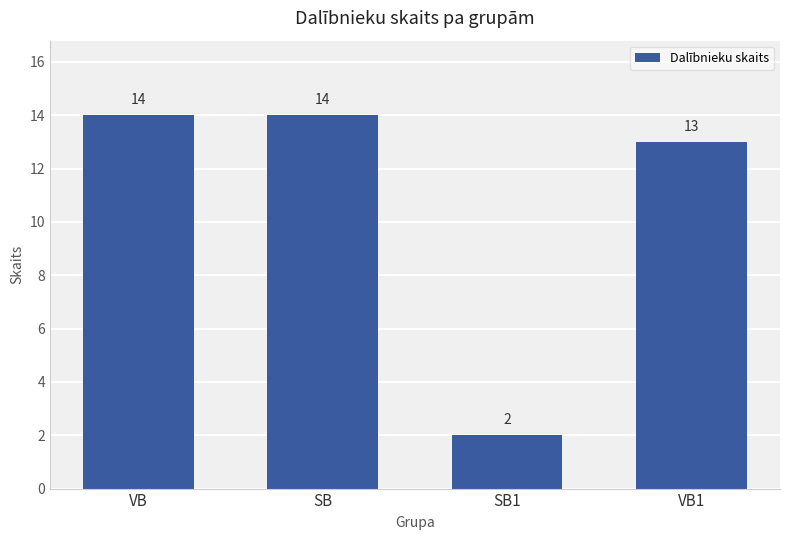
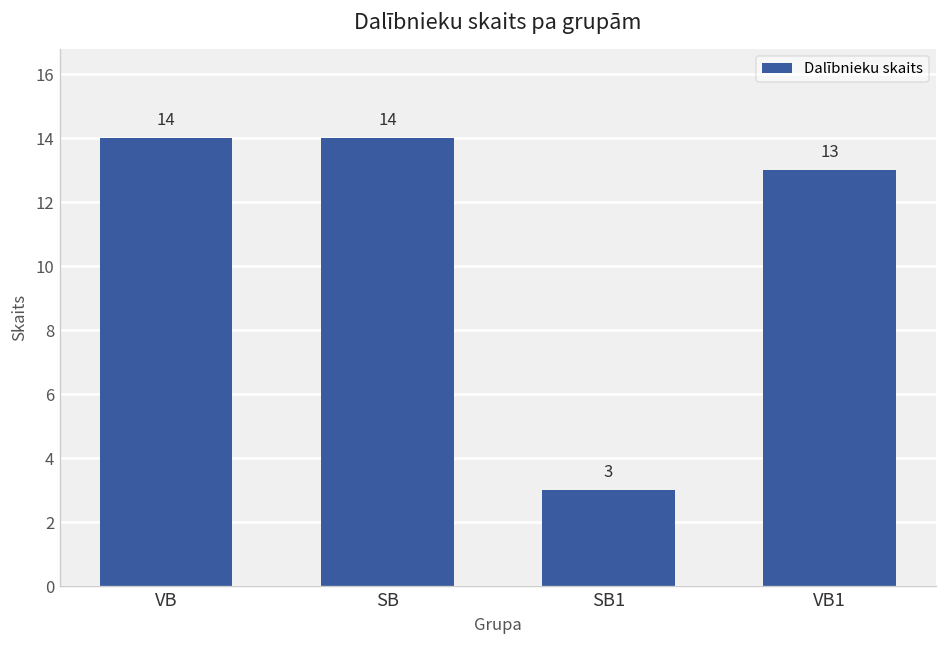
  {
    "VB": 14,
    "SB": 14,
-   "SB1": 2,
+   "SB1": 3,
    "VB1": 13
  }
